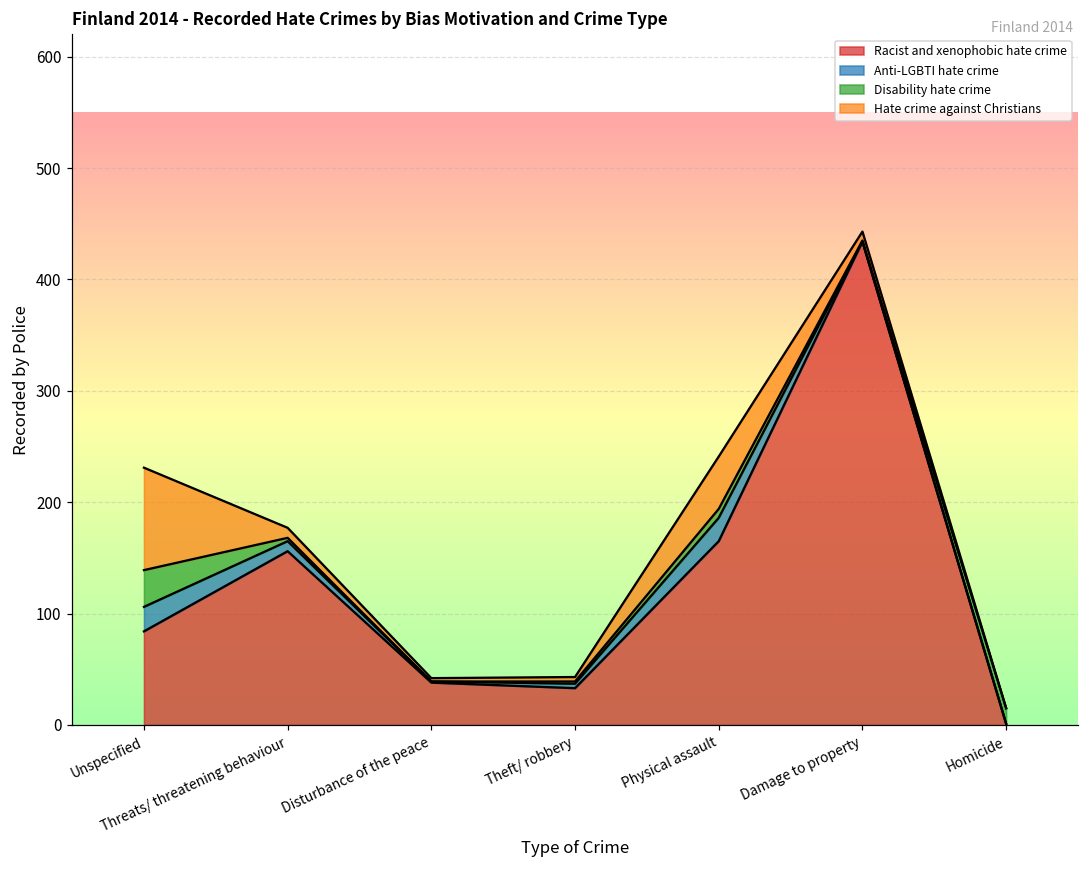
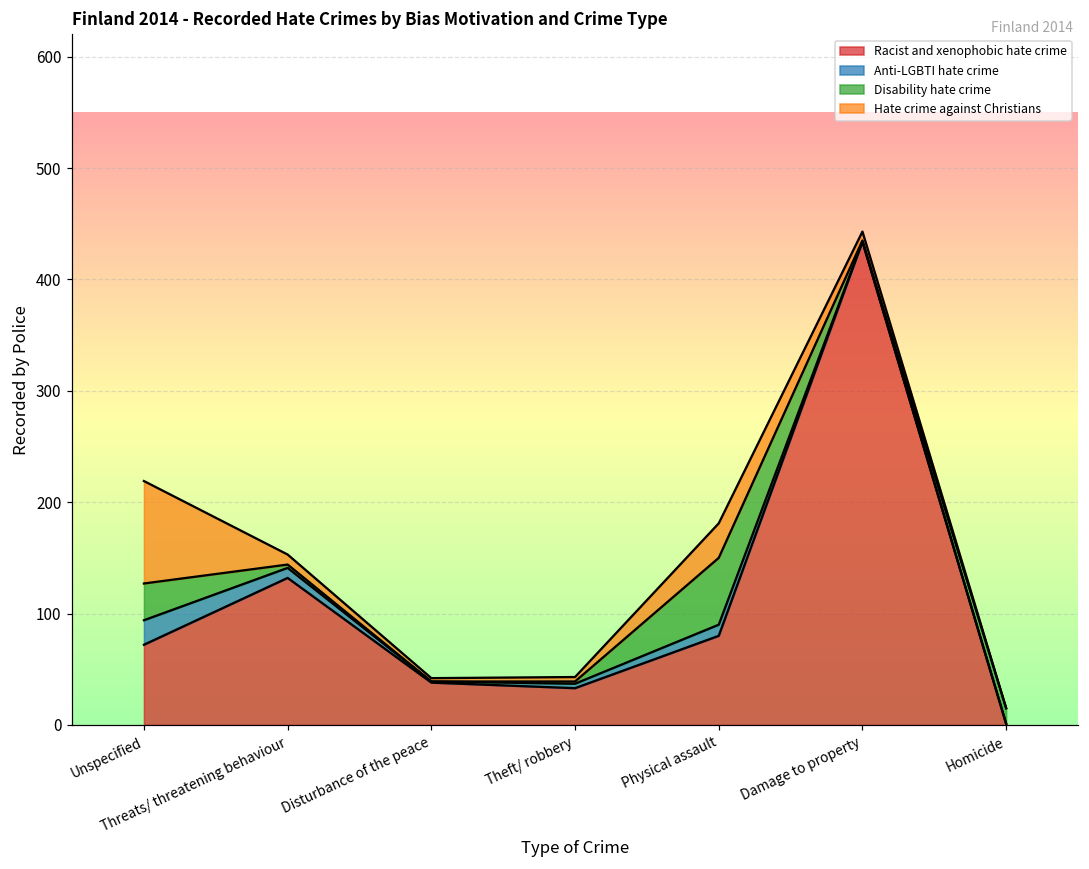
  {
    "Racist and xenophobic hate crime": {
-     "Unspecified": 84,
-     "Threats/ threatening behaviour": 156,
+     "Unspecified": 72,
+     "Threats/ threatening behaviour": 132,
      "Theft/ robbery": 33,
-     "Physical assault": 165
+     "Physical assault": 80
    },
    "Anti-LGBTI hate crime": {
      "Unspecified": 22,
      "Threats/ threatening behaviour": 9,
-     "Physical assault": 21
+     "Physical assault": 10
    },
    "Disability hate crime": {
      "Unspecified": 33,
      "Threats/ threatening behaviour": 3,
-     "Physical assault": 8
+     "Physical assault": 60
    },
    "Hate crime against Christians": {
      "Unspecified": 92,
      "Threats/ threatening behaviour": 9,
      "Disturbance of the peace": 3,
      "Theft/ robbery": 4,
-     "Physical assault": 47,
+     "Physical assault": 31,
      "Damage to property": 8
    }
  }
